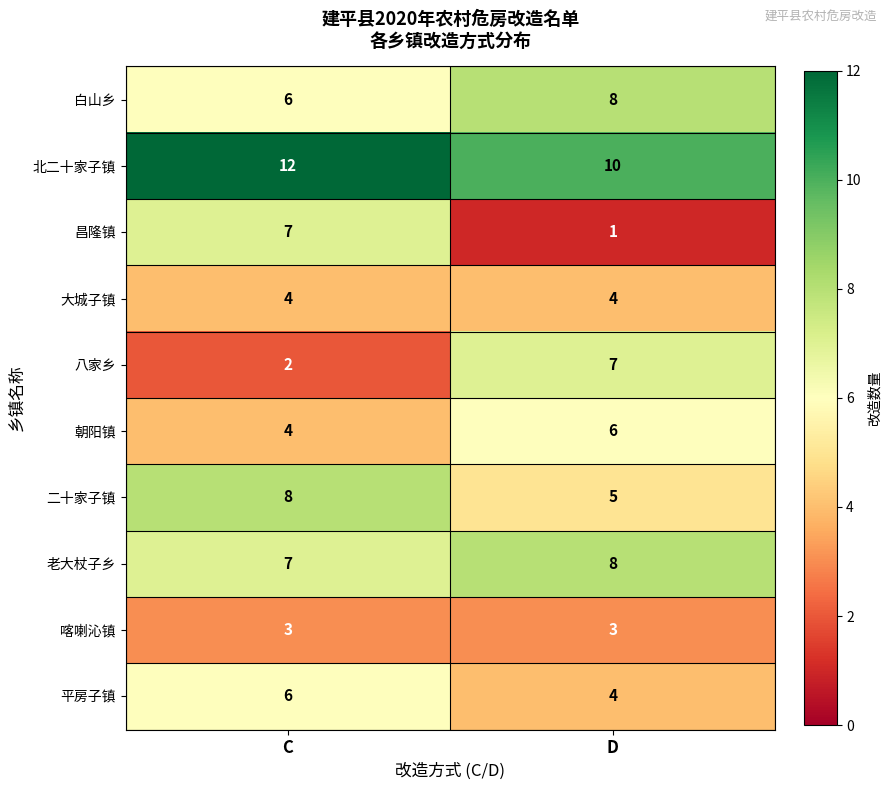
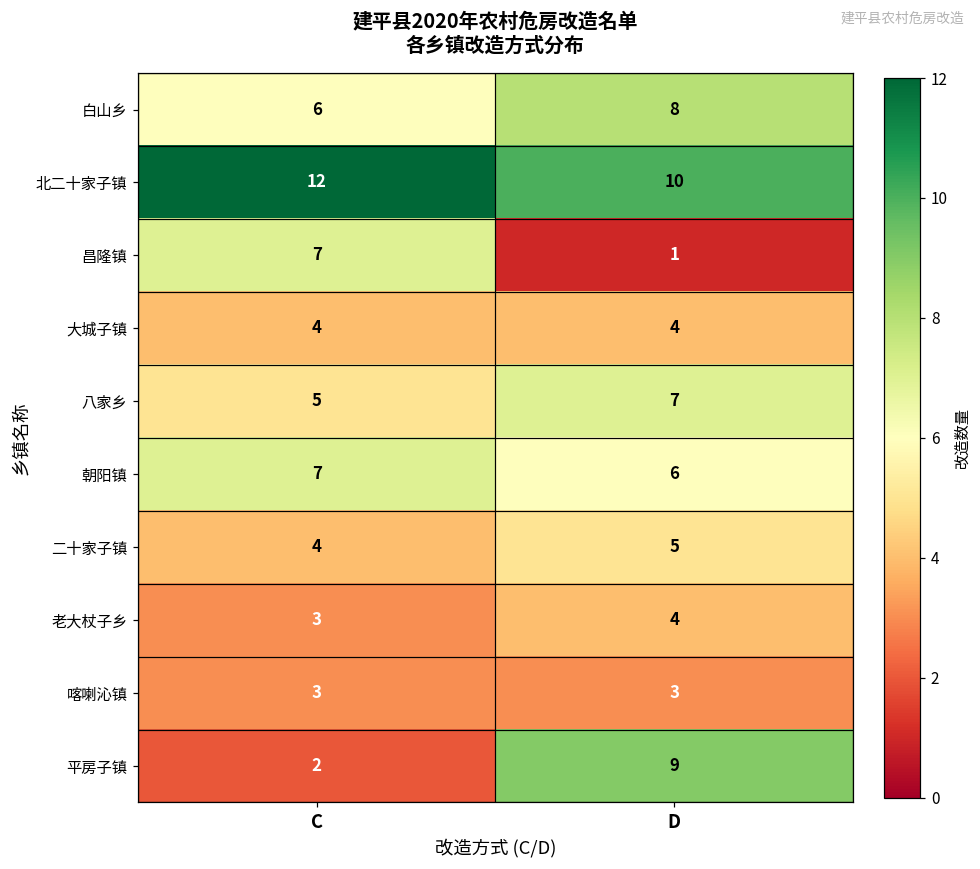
  {
    "白山乡": {
      "C": 6,
      "D": 8
    },
    "北二十家子镇": {
      "C": 12,
      "D": 10
    },
    "昌隆镇": {
      "C": 7,
      "D": 1
    },
    "大城子镇": {
      "C": 4,
      "D": 4
    },
    "八家乡": {
-     "C": 2,
+     "C": 5,
      "D": 7
    },
    "朝阳镇": {
-     "C": 4,
+     "C": 7,
      "D": 6
    },
    "二十家子镇": {
-     "C": 8,
+     "C": 4,
      "D": 5
    },
    "老大杖子乡": {
-     "C": 7,
-     "D": 8
+     "C": 3,
+     "D": 4
    },
    "喀喇沁镇": {
      "C": 3,
      "D": 3
    },
    "平房子镇": {
-     "C": 6,
-     "D": 4
+     "C": 2,
+     "D": 9
    }
  }
